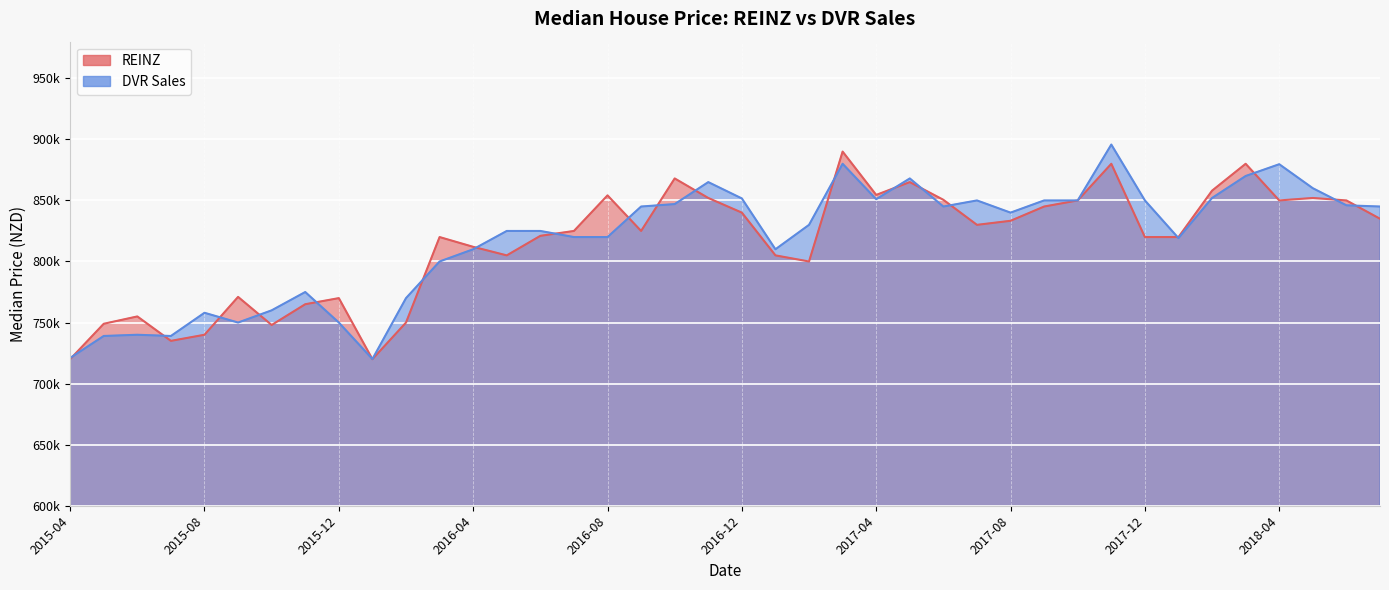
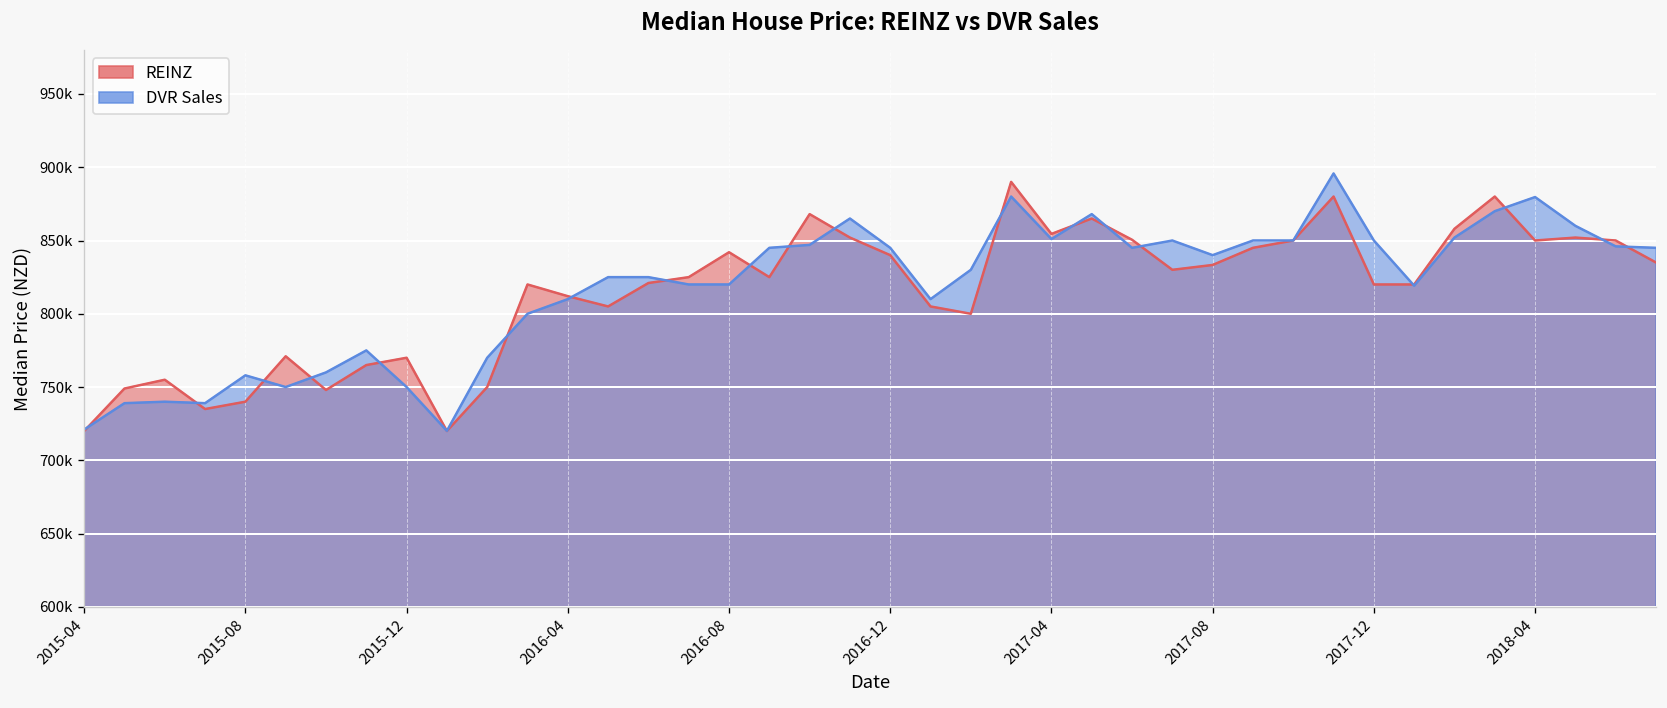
  {
    "REINZ": {
      "2015-08": 740000,
      "2015-12": 770000,
-     "2016-08": 854000,
+     "2016-08": 842000,
      "2016-12": 840000,
      "2017-04": 855000,
      "2017-08": 833000,
      "2017-12": 820000,
      "2018-04": 850000
    },
    "DVR Sales": {
      "2015-08": 758000,
      "2015-12": 750000,
      "2016-08": 820000,
-     "2016-12": 852000,
+     "2016-12": 845000,
      "2017-04": 851000,
      "2017-08": 840000,
      "2017-12": 850000,
      "2018-04": 880000
    }
  }
